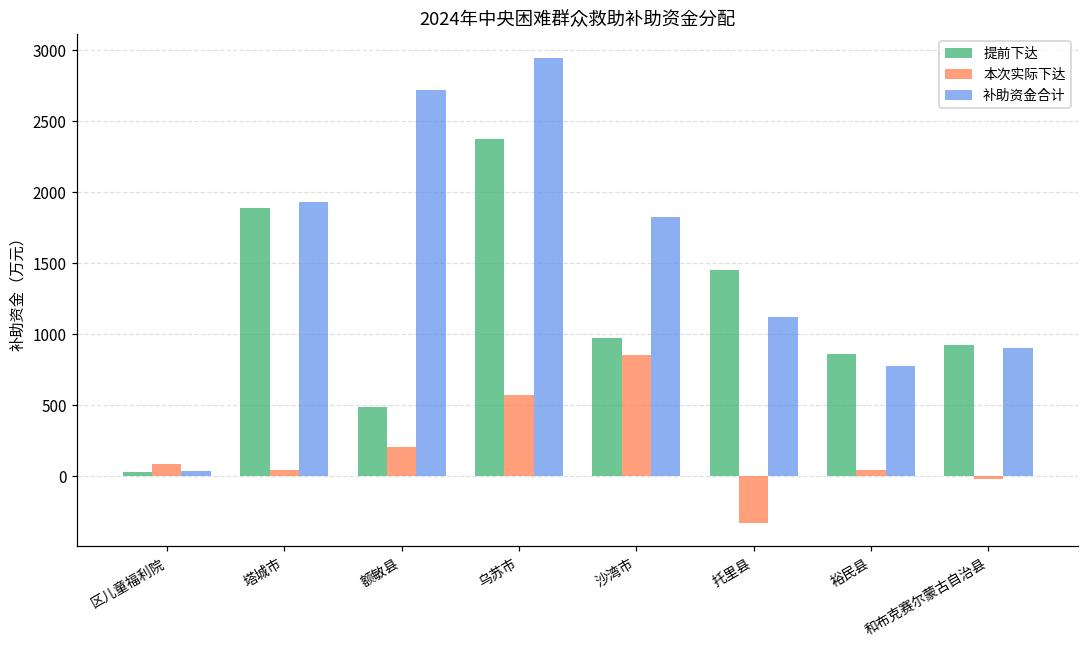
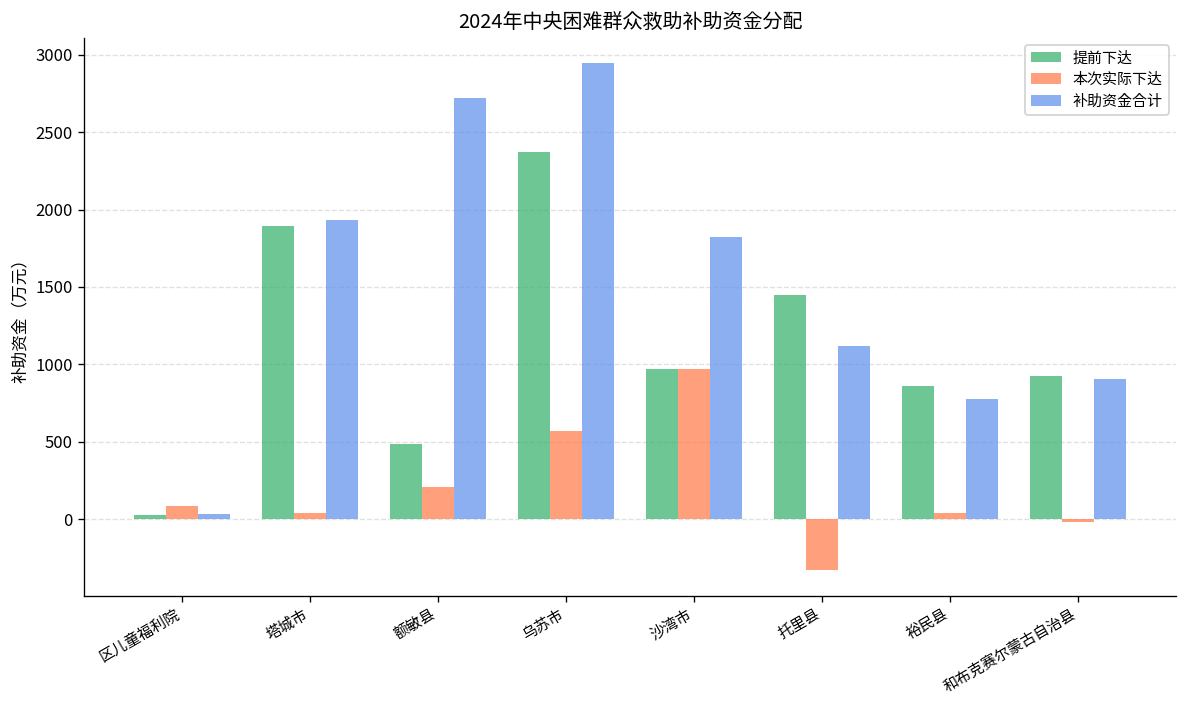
  {
    "提前下达": {
      "区儿童福利院": 30,
      "塔城市": 1890,
      "额敏县": 490,
      "乌苏市": 2370,
      "沙湾市": 970,
      "托里县": 1450,
      "裕民县": 860,
      "和布克赛尔蒙古自治县": 920
    },
    "本次实际下达": {
      "区儿童福利院": 90,
      "塔城市": 40,
      "额敏县": 210,
      "乌苏市": 570,
-     "沙湾市": 850,
+     "沙湾市": 970,
      "托里县": -330,
      "裕民县": 40
    },
    "补助资金合计": {
      "区儿童福利院": 30,
      "塔城市": 1930,
      "额敏县": 2720,
      "乌苏市": 2950,
      "沙湾市": 1820,
      "托里县": 1120,
      "裕民县": 780,
      "和布克赛尔蒙古自治县": 910
    }
  }
